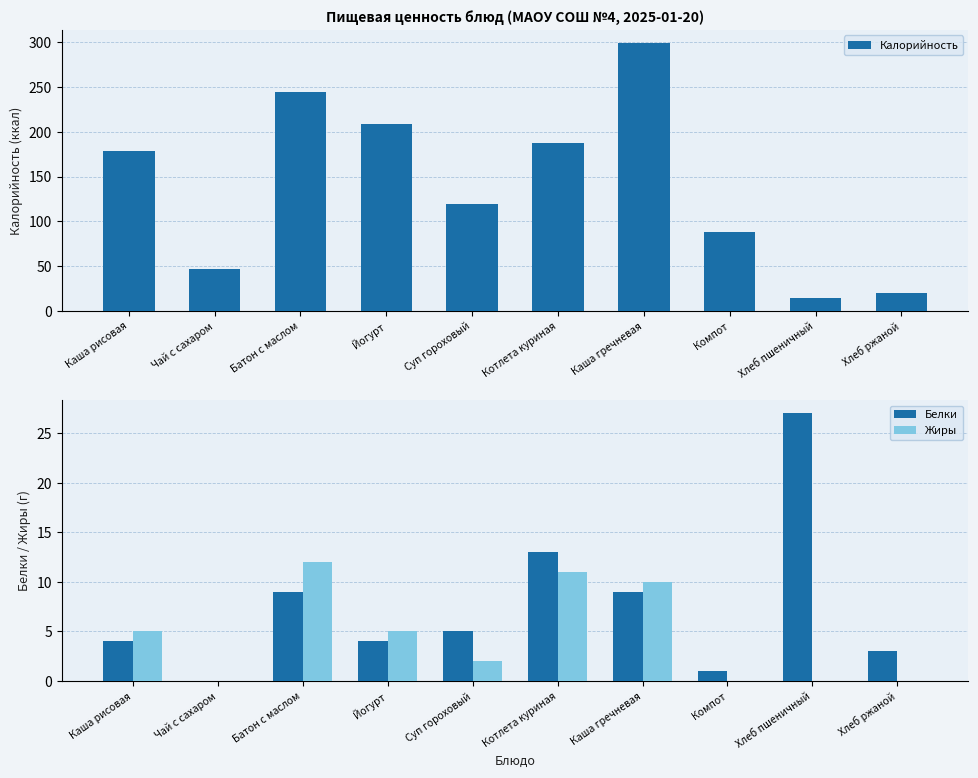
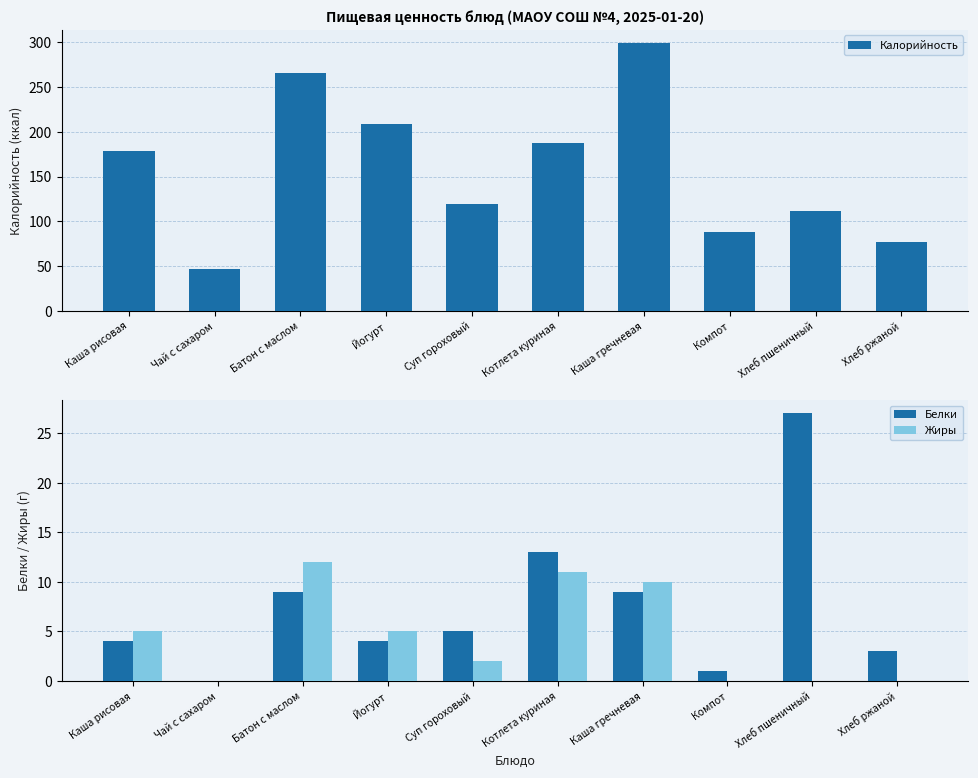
  {
    "Пищевая ценность блюд (МАОУ СОШ №4, 2025-01-20)": {
      "Каша рисовая": 180,
      "Чай с сахаром": 50,
-     "Батон с маслом": 240,
+     "Батон с маслом": 270,
      "Йогурт": 210,
      "Суп гороховый": 120,
      "Котлета куриная": 190,
      "Каша гречневая": 300,
      "Компот": 90,
-     "Хлеб пшеничный": 10,
-     "Хлеб ржаной": 20
+     "Хлеб пшеничный": 110,
+     "Хлеб ржаной": 80
    }
  }
